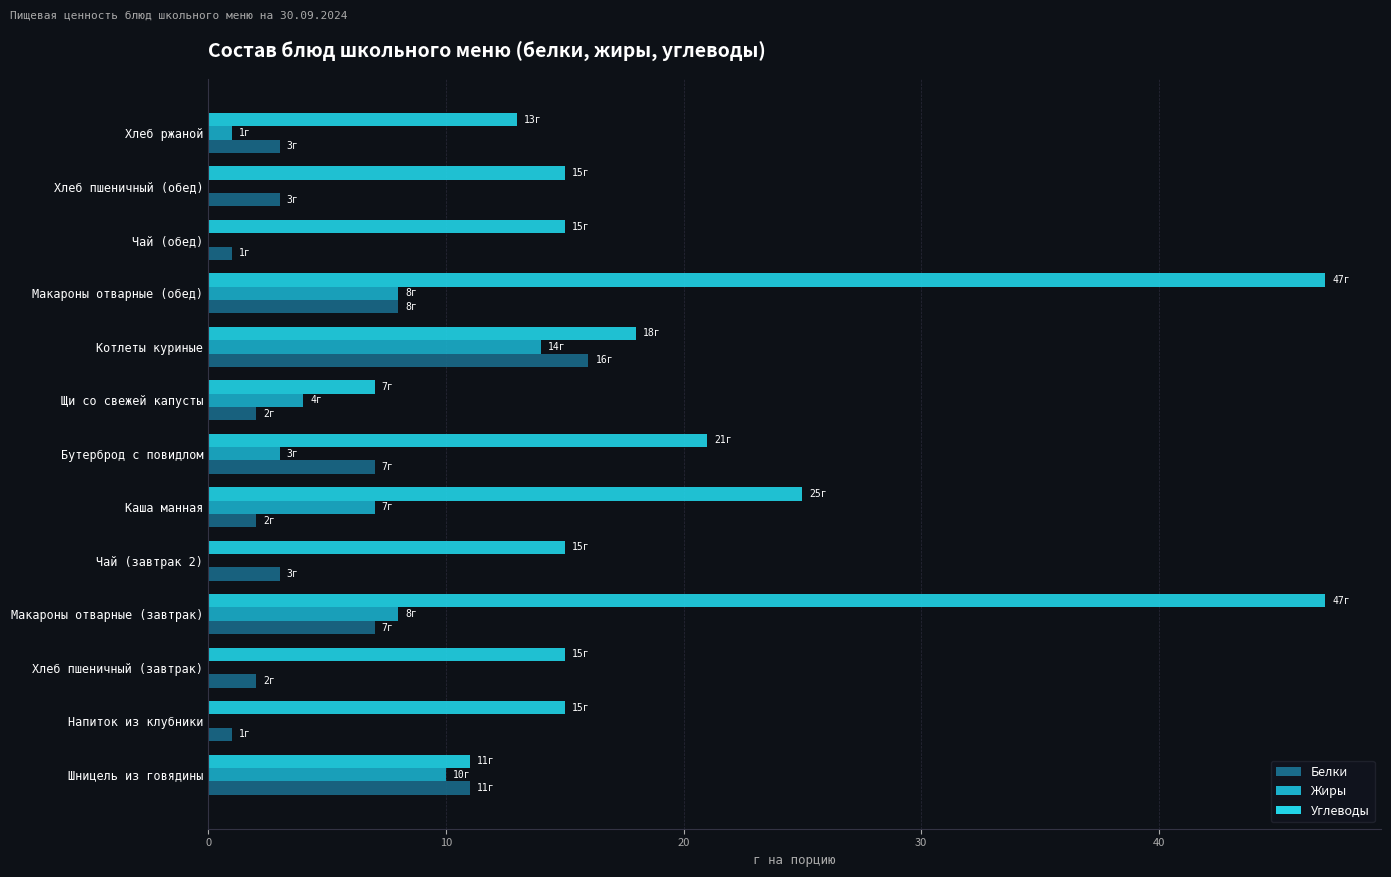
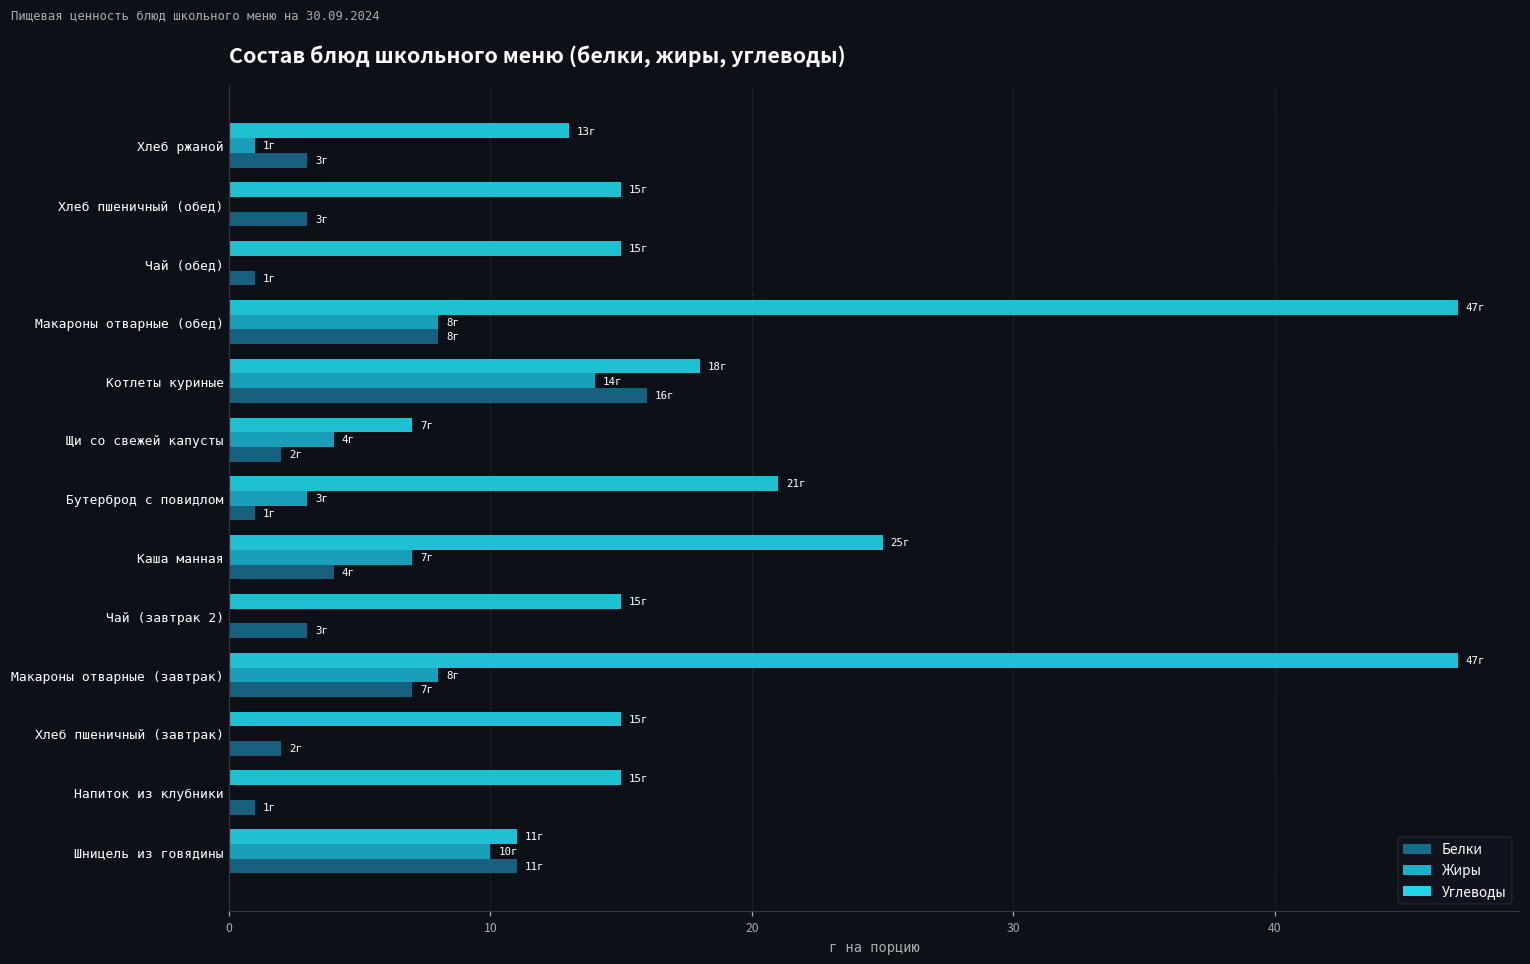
  {
    "Белки": {
      "Хлеб ржаной": "3г",
      "Хлеб пшеничный (обед)": "3г",
      "Чай (обед)": "1г",
      "Макароны отварные (обед)": "8г",
      "Котлеты куриные": "16г",
      "Щи со свежей капусты": "2г",
-     "Бутерброд с повидлом": "7г",
-     "Каша манная": "2г",
+     "Бутерброд с повидлом": "1г",
+     "Каша манная": "4г",
      "Чай (завтрак 2)": "3г",
      "Макароны отварные (завтрак)": "7г",
      "Хлеб пшеничный (завтрак)": "2г",
      "Напиток из клубники": "1г",
      "Шницель из говядины": "11г"
    }
  }
